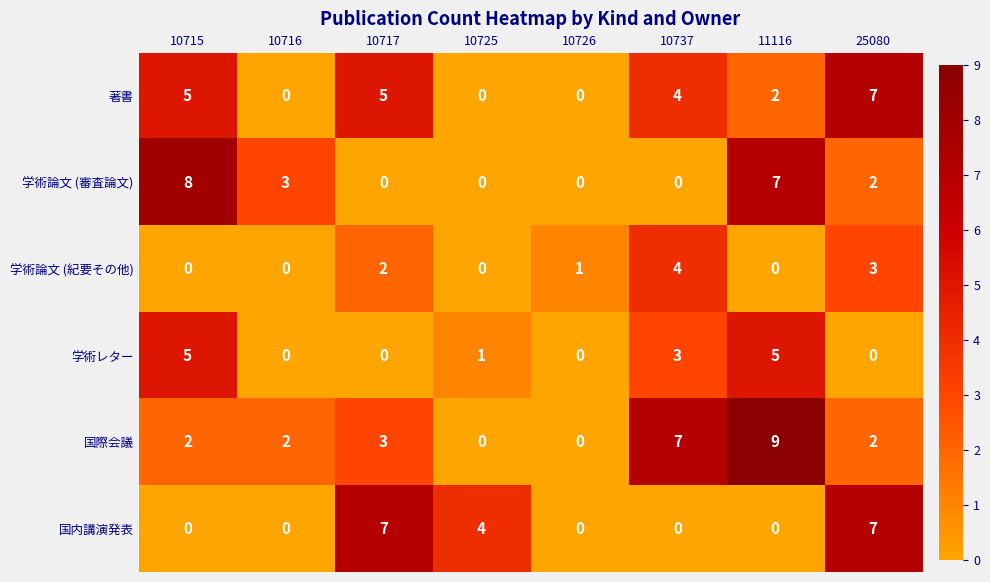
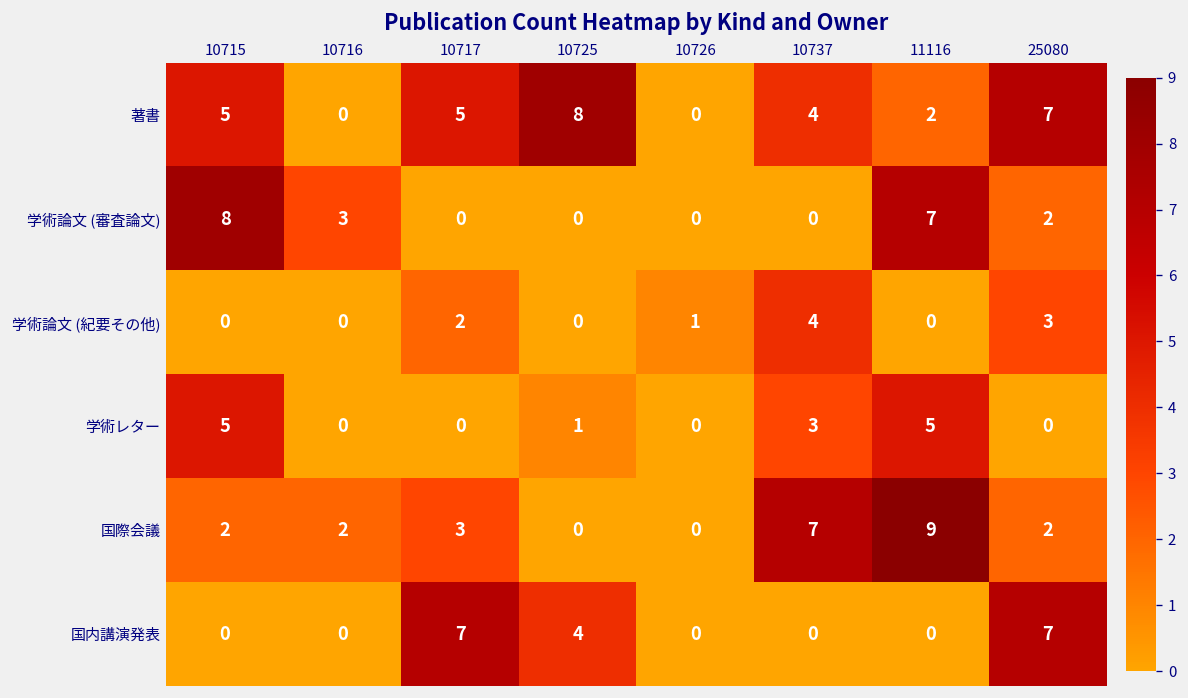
  {
    "著書": {
      "10715": 5,
      "10716": 0,
      "10717": 5,
-     "10725": 0,
+     "10725": 8,
      "10726": 0,
      "10737": 4,
      "11116": 2,
      "25080": 7
    },
    "学術論文 (審査論文)": {
      "10715": 8,
      "10716": 3,
      "10717": 0,
      "10725": 0,
      "10726": 0,
      "10737": 0,
      "11116": 7,
      "25080": 2
    },
    "学術論文 (紀要その他)": {
      "10715": 0,
      "10716": 0,
      "10717": 2,
      "10725": 0,
      "10726": 1,
      "10737": 4,
      "11116": 0,
      "25080": 3
    },
    "学術レター": {
      "10715": 5,
      "10716": 0,
      "10717": 0,
      "10725": 1,
      "10726": 0,
      "10737": 3,
      "11116": 5,
      "25080": 0
    },
    "国際会議": {
      "10715": 2,
      "10716": 2,
      "10717": 3,
      "10725": 0,
      "10726": 0,
      "10737": 7,
      "11116": 9,
      "25080": 2
    },
    "国内講演発表": {
      "10715": 0,
      "10716": 0,
      "10717": 7,
      "10725": 4,
      "10726": 0,
      "10737": 0,
      "11116": 0,
      "25080": 7
    }
  }
